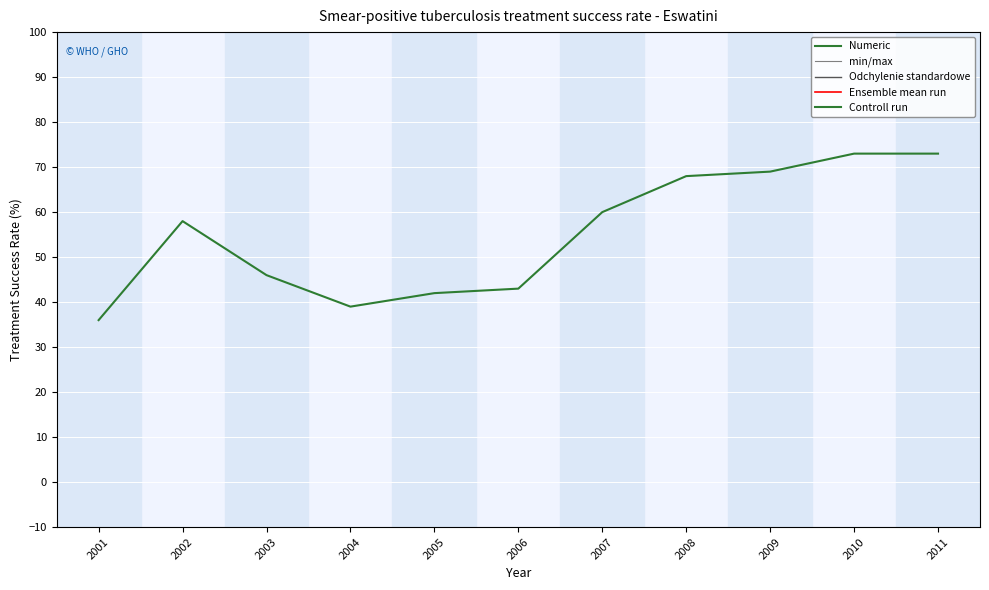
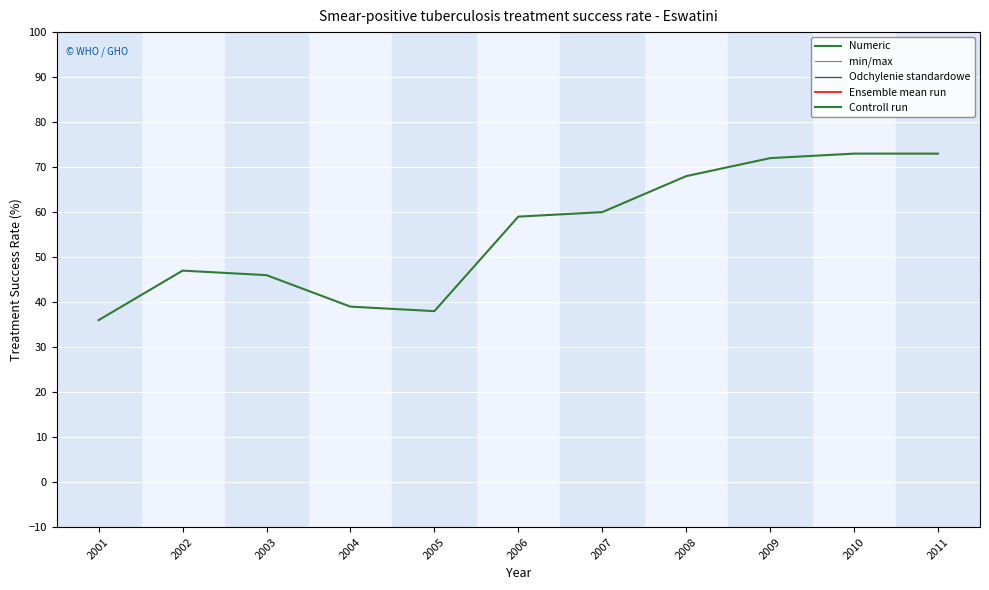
  {
    "2001": 36,
-   "2002": 58,
+   "2002": 47,
    "2003": 46,
    "2004": 39,
-   "2005": 42,
-   "2006": 43,
+   "2005": 38,
+   "2006": 59,
    "2007": 60,
    "2008": 68,
-   "2009": 69,
+   "2009": 72,
    "2010": 73,
    "2011": 73
  }
